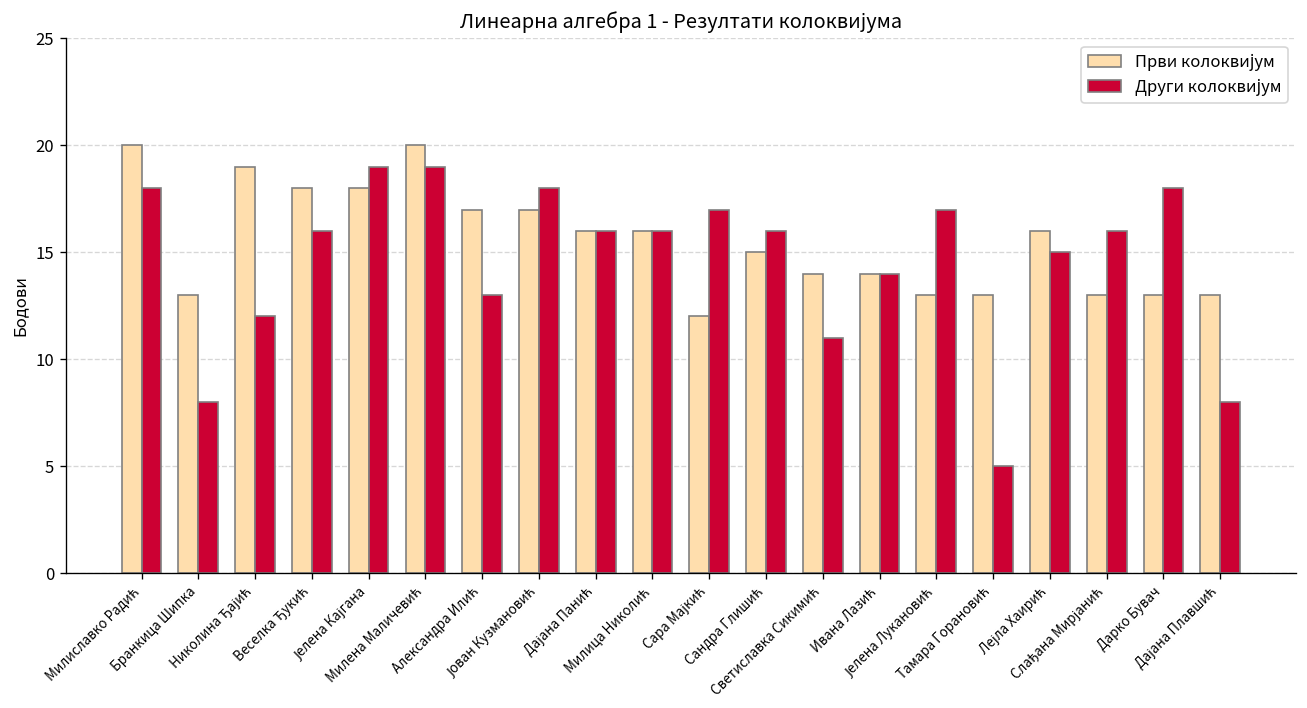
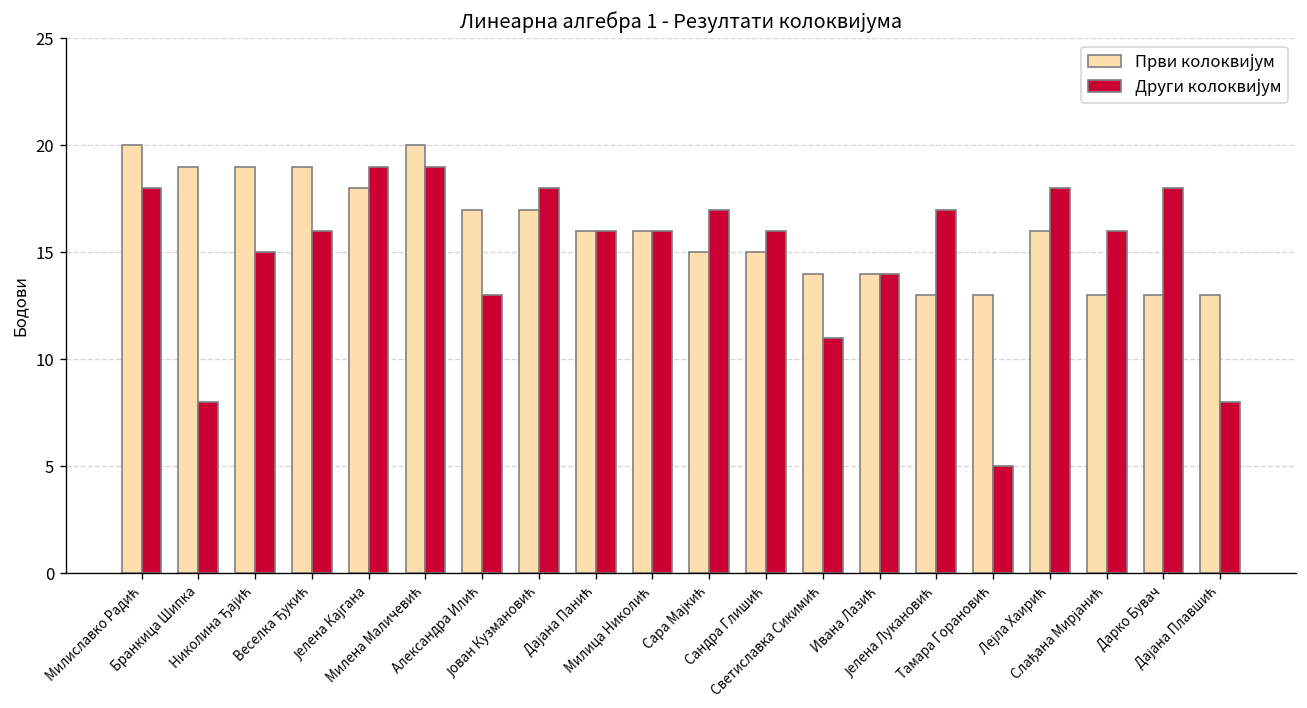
  {
    "Први колоквијум": {
      "Милиславко Радић": 20,
-     "Бранкица Шипка": 13,
+     "Бранкица Шипка": 19,
      "Николина Ђајић": 19,
-     "Веселка Ђукић": 18,
+     "Веселка Ђукић": 19,
      "Јелена Кајгана": 18,
      "Милена Маличевић": 20,
      "Александра Илић": 17,
      "Јован Кузмановић": 17,
      "Дајана Панић": 16,
      "Милица Николић": 16,
-     "Сара Мајкић": 12,
+     "Сара Мајкић": 15,
      "Сандра Глишић": 15,
      "Светиславка Сикимић": 14,
      "Ивана Лазић": 14,
      "Јелена Лукановић": 13,
      "Тамара Горановић": 13,
      "Лејла Хаирић": 16,
      "Слађана Мирјанић": 13,
      "Дарко Бувач": 13,
      "Дајана Плавшић": 13
    },
    "Други колоквијум": {
      "Милиславко Радић": 18,
      "Бранкица Шипка": 8,
-     "Николина Ђајић": 12,
+     "Николина Ђајић": 15,
      "Веселка Ђукић": 16,
      "Јелена Кајгана": 19,
      "Милена Маличевић": 19,
      "Александра Илић": 13,
      "Јован Кузмановић": 18,
      "Дајана Панић": 16,
      "Милица Николић": 16,
      "Сара Мајкић": 17,
      "Сандра Глишић": 16,
      "Светиславка Сикимић": 11,
      "Ивана Лазић": 14,
      "Јелена Лукановић": 17,
      "Тамара Горановић": 5,
-     "Лејла Хаирић": 15,
+     "Лејла Хаирић": 18,
      "Слађана Мирјанић": 16,
      "Дарко Бувач": 18,
      "Дајана Плавшић": 8
    }
  }
